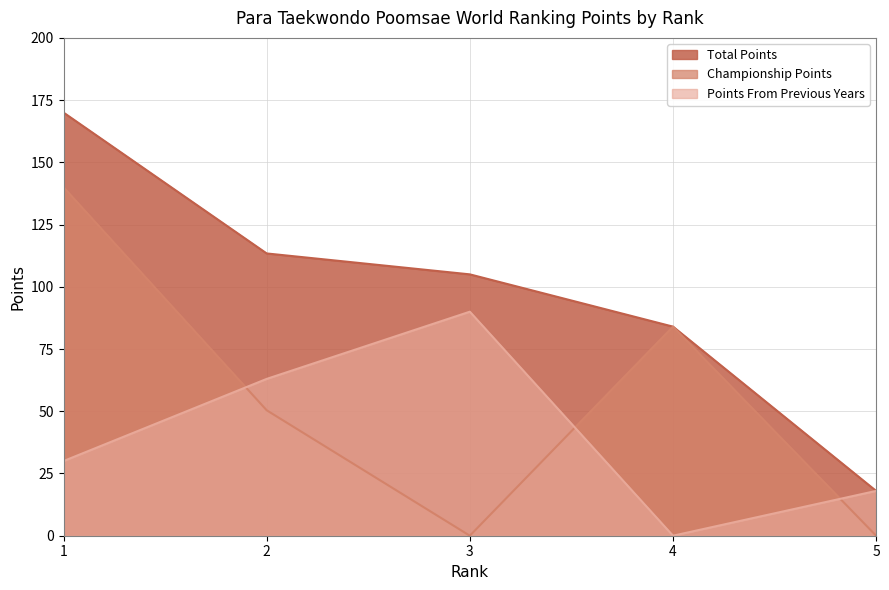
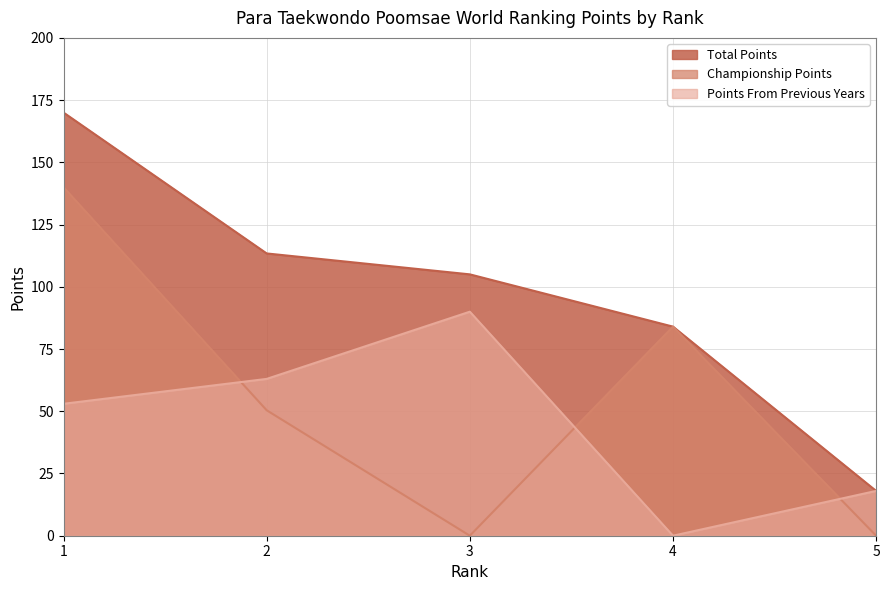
  {
    "Points From Previous Years": {
-     "1": 30,
+     "1": 53,
      "2": 63,
      "3": 90,
      "4": 0
    }
  }
